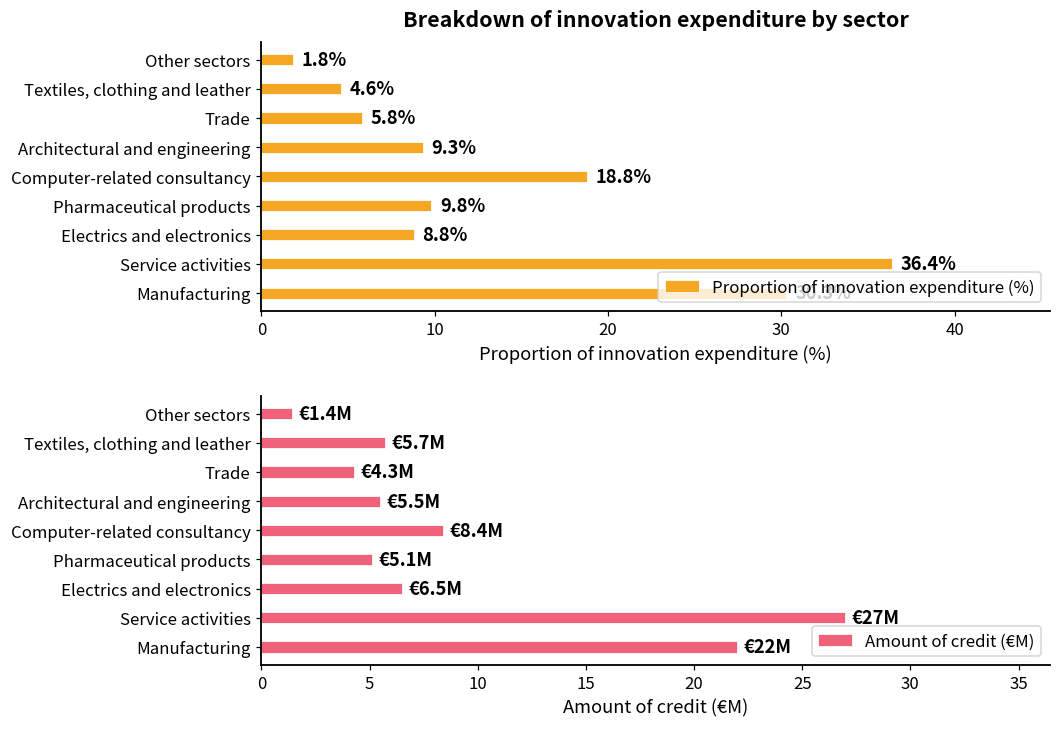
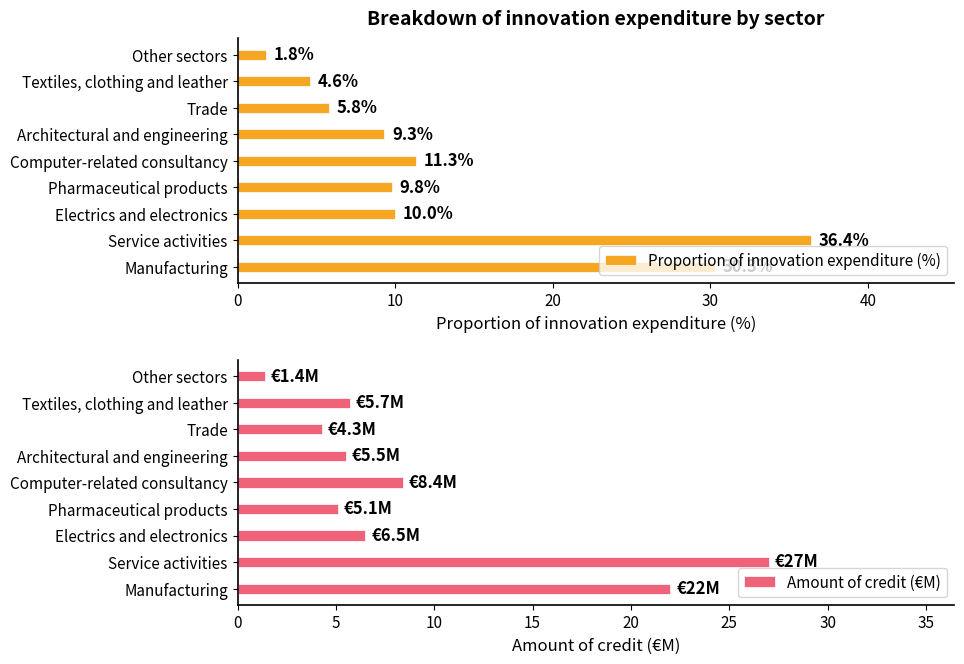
  {
    "Breakdown of innovation expenditure by sector": {
      "Other sectors": "1.8%",
      "Textiles, clothing and leather": "4.6%",
      "Trade": "5.8%",
      "Architectural and engineering": "9.3%",
-     "Computer-related consultancy": "18.8%",
+     "Computer-related consultancy": "11.3%",
      "Pharmaceutical products": "9.8%",
-     "Electrics and electronics": "8.8%"
+     "Electrics and electronics": "10.0%"
    }
  }
